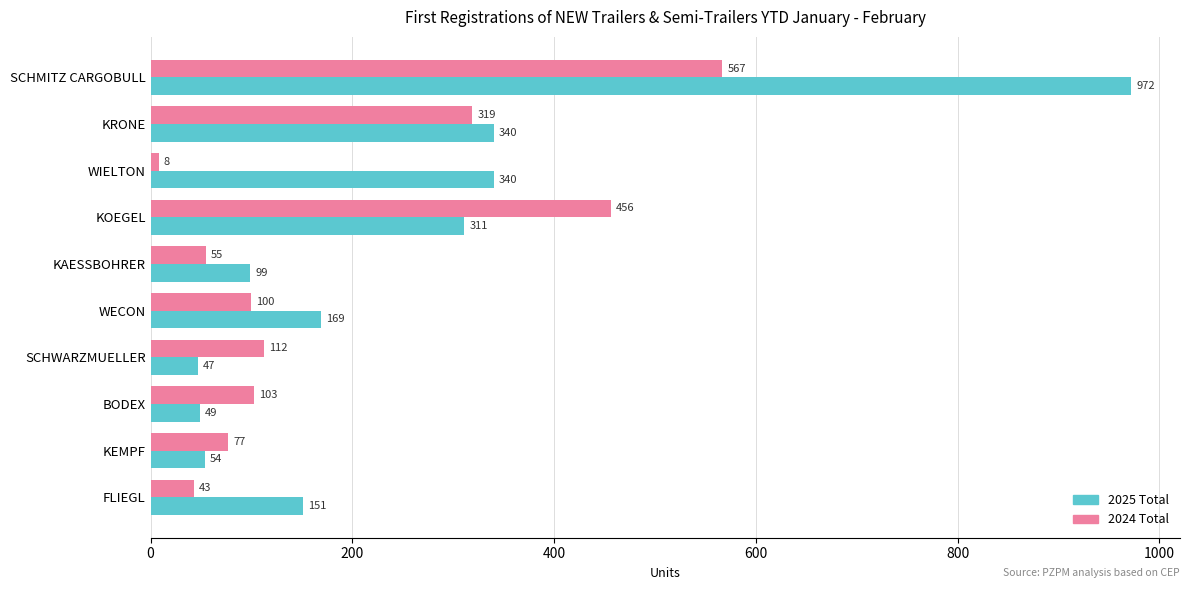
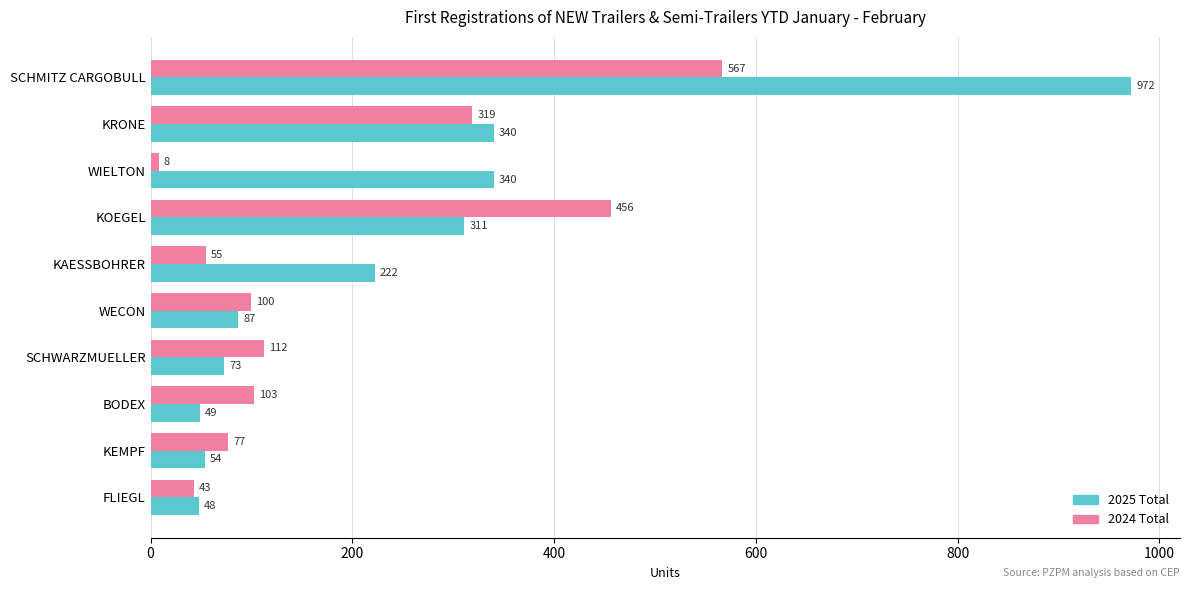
  {
    "2025 Total": {
      "SCHMITZ CARGOBULL": 972,
      "KRONE": 340,
      "WIELTON": 340,
      "KOEGEL": 311,
-     "KAESSBOHRER": 99,
-     "WECON": 169,
-     "SCHWARZMUELLER": 47,
+     "KAESSBOHRER": 222,
+     "WECON": 87,
+     "SCHWARZMUELLER": 73,
      "BODEX": 49,
      "KEMPF": 54,
-     "FLIEGL": 151
+     "FLIEGL": 48
    },
    "2024 Total": {
      "SCHMITZ CARGOBULL": 567,
      "KRONE": 319,
      "WIELTON": 8,
      "KOEGEL": 456,
      "KAESSBOHRER": 55,
      "WECON": 100,
      "SCHWARZMUELLER": 112,
      "BODEX": 103,
      "KEMPF": 77,
      "FLIEGL": 43
    }
  }
